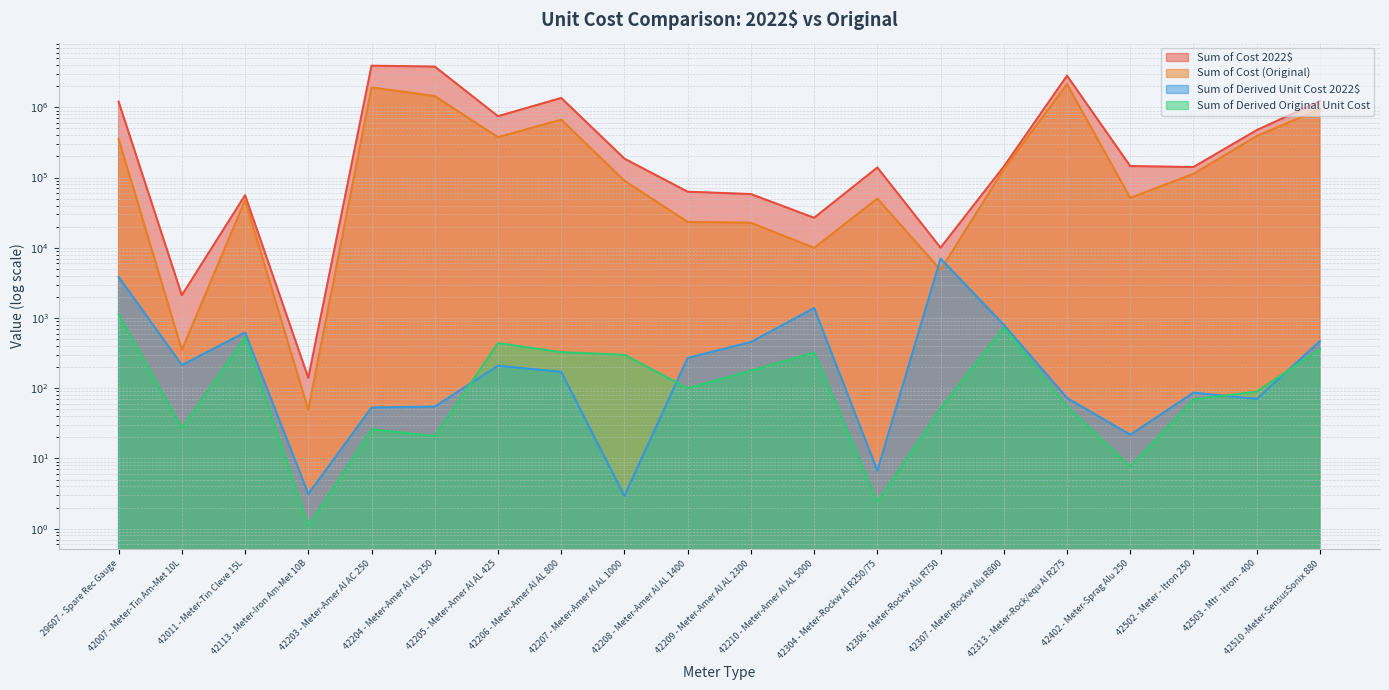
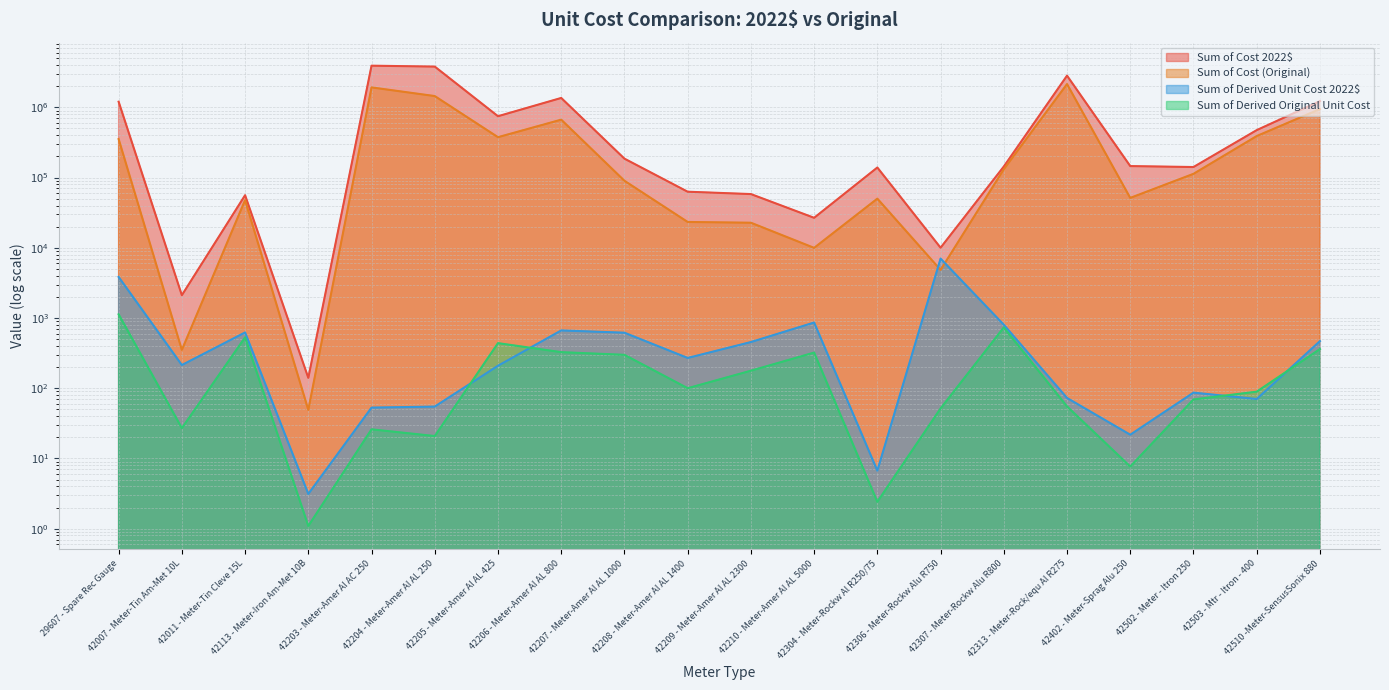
  {
    "Sum of Derived Unit Cost 2022$": {
      "29607 - Spare Rec Gauge": 4000,
      "42007 - Meter-Tin Am-Met 10L": 210,
      "42011 - Meter-Tin Cleve 15L": 600,
      "42113 - Meter-Iron Am-Met 10B": 3,
      "42203 - Meter-Amer Al AC 250": 50,
      "42204 - Meter-Amer Al AL 250": 50,
      "42205 - Meter-Amer Al AL 425": 210,
-     "42206 - Meter-Amer Al AL 800": 170,
-     "42207 - Meter-Amer Al AL 1000": 2.9,
+     "42206 - Meter-Amer Al AL 800": 700,
+     "42207 - Meter-Amer Al AL 1000": 600,
      "42208 - Meter-Amer Al AL 1400": 270,
      "42209 - Meter-Amer Al AL 2300": 500,
-     "42210 - Meter-Amer Al AL 5000": 1400,
+     "42210 - Meter-Amer Al AL 5000": 900,
      "42304 - Meter-Rockw Al R250/75": 7,
      "42306 - Meter-Rockw Alu R750": 7000,
      "42307 - Meter-Rockw Alu R800": 800,
      "42313 - Meter-Rock/equ Al R275": 70,
      "42402 - Meter-Sprag Alu 250": 22,
      "42502 - Meter - Itron 250": 90,
      "42503 - Mtr - Itron - 400": 70,
      "42510 -Meter-SensusSonix 880": 500
    },
    "Sum of Derived Original Unit Cost": {
      "29607 - Spare Rec Gauge": 1100,
      "42007 - Meter-Tin Am-Met 10L": 27,
      "42011 - Meter-Tin Cleve 15L": 500,
      "42113 - Meter-Iron Am-Met 10B": 1.1,
      "42203 - Meter-Amer Al AC 250": 26,
      "42204 - Meter-Amer Al AL 250": 21,
      "42205 - Meter-Amer Al AL 425": 400,
      "42206 - Meter-Amer Al AL 800": 300,
      "42207 - Meter-Amer Al AL 1000": 300,
      "42208 - Meter-Amer Al AL 1400": 100,
      "42209 - Meter-Amer Al AL 2300": 180,
      "42210 - Meter-Amer Al AL 5000": 300,
      "42304 - Meter-Rockw Al R250/75": 2.4,
      "42306 - Meter-Rockw Alu R750": 50,
      "42307 - Meter-Rockw Alu R800": 700,
      "42313 - Meter-Rock/equ Al R275": 60,
      "42402 - Meter-Sprag Alu 250": 8,
      "42502 - Meter - Itron 250": 70,
      "42503 - Mtr - Itron - 400": 90,
      "42510 -Meter-SensusSonix 880": 400
    }
  }
